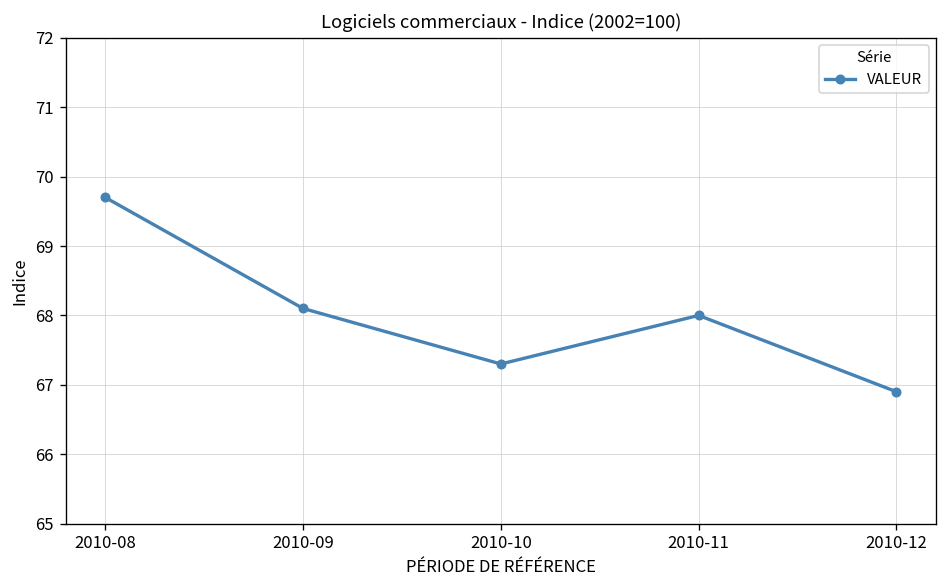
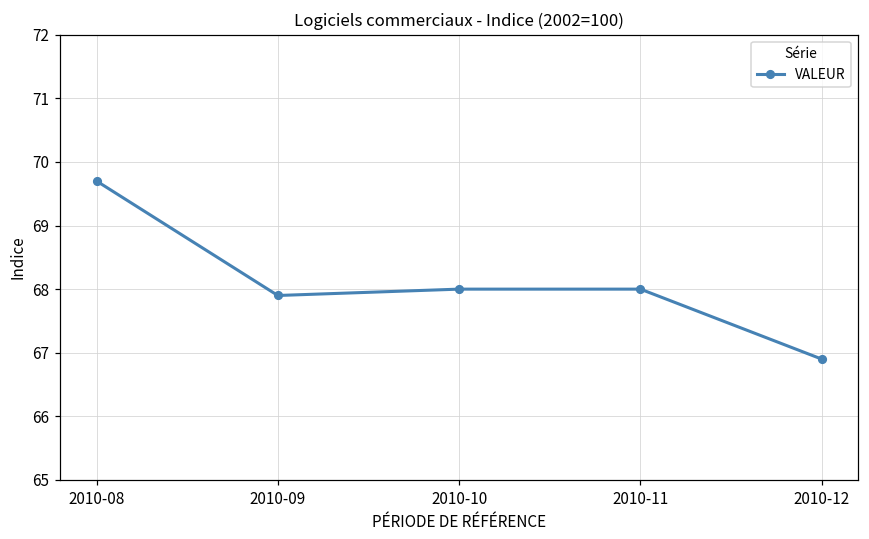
  {
    "2010-08": 69.7,
-   "2010-09": 68.1,
-   "2010-10": 67.3,
+   "2010-09": 67.9,
+   "2010-10": 68.0,
    "2010-11": 68.0,
    "2010-12": 66.9
  }
